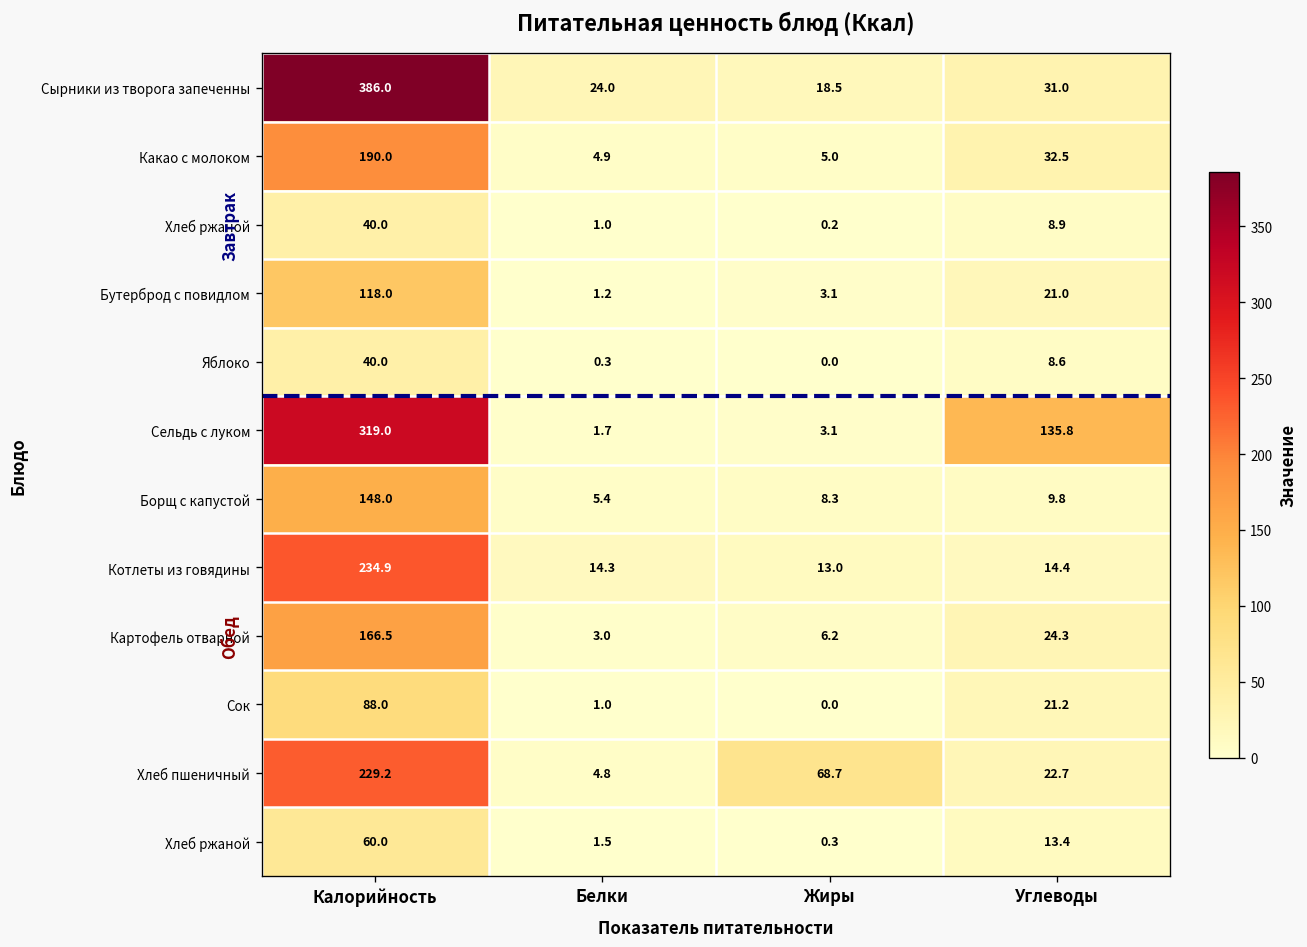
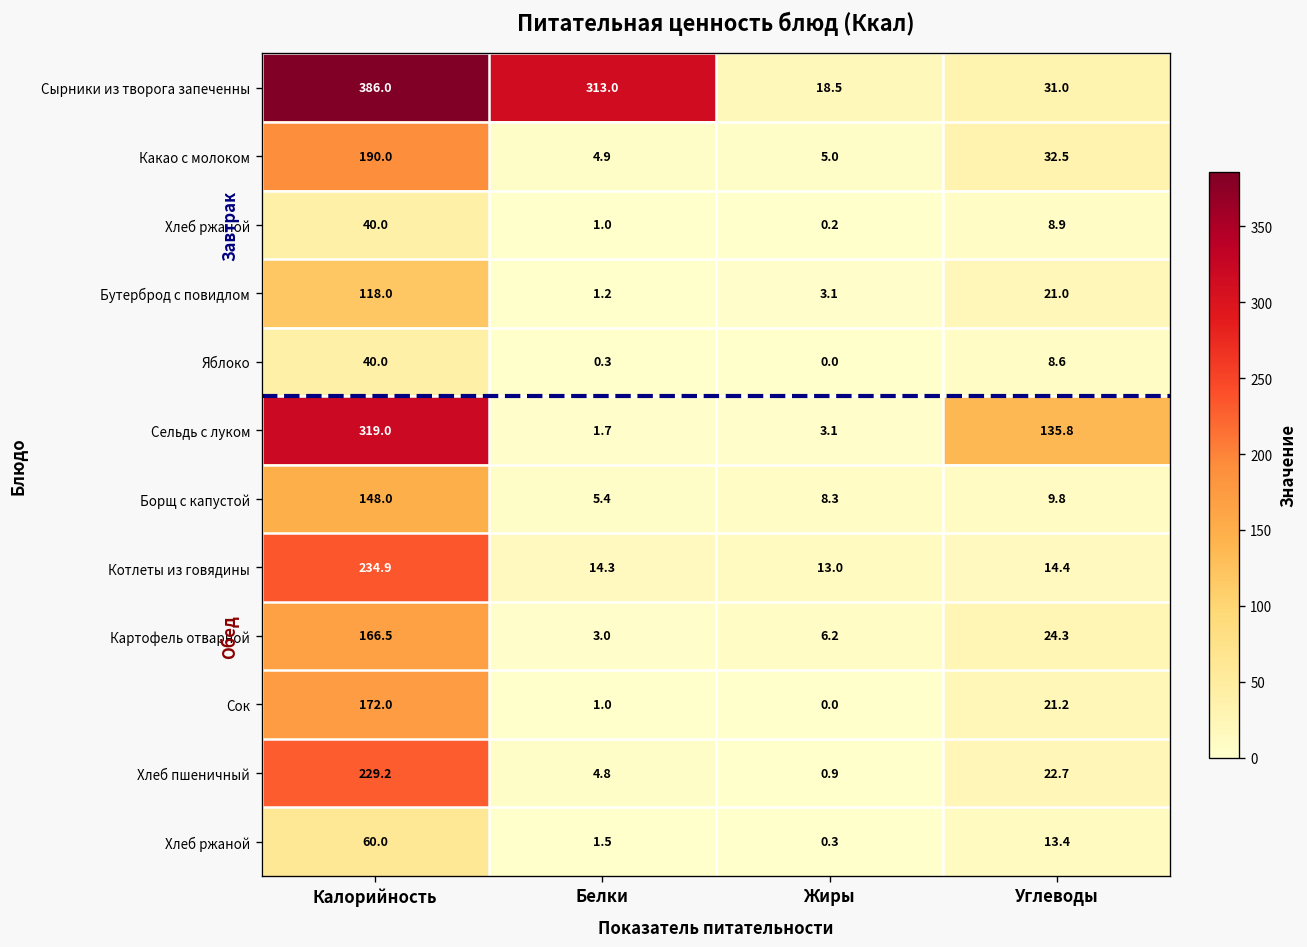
  {
    "Сырники из творога запеченны": {
      "Калорийность": 386.0,
-     "Белки": 24.0,
+     "Белки": 313.0,
      "Жиры": 18.5,
      "Углеводы": 31.0
    },
    "Какао с молоком": {
      "Калорийность": 190.0,
      "Белки": 4.9,
      "Жиры": 5.0,
      "Углеводы": 32.5
    },
    "Бутерброд с повидлом": {
      "Калорийность": 118.0,
      "Белки": 1.2,
      "Жиры": 3.1,
      "Углеводы": 21.0
    },
    "Яблоко": {
      "Калорийность": 40.0,
      "Белки": 0.3,
      "Жиры": 0.0,
      "Углеводы": 8.6
    },
    "Сельдь с луком": {
      "Калорийность": 319.0,
      "Белки": 1.7,
      "Жиры": 3.1,
      "Углеводы": 135.8
    },
    "Борщ с капустой": {
      "Калорийность": 148.0,
      "Белки": 5.4,
      "Жиры": 8.3,
      "Углеводы": 9.8
    },
    "Котлеты из говядины": {
      "Калорийность": 234.9,
      "Белки": 14.3,
      "Жиры": 13.0,
      "Углеводы": 14.4
    },
    "Картофель отварной": {
      "Калорийность": 166.5,
      "Белки": 3.0,
      "Жиры": 6.2,
      "Углеводы": 24.3
    },
    "Сок": {
-     "Калорийность": 88.0,
+     "Калорийность": 172.0,
      "Белки": 1.0,
      "Жиры": 0.0,
      "Углеводы": 21.2
    },
    "Хлеб пшеничный": {
      "Калорийность": 229.2,
      "Белки": 4.8,
-     "Жиры": 68.7,
+     "Жиры": 0.9,
      "Углеводы": 22.7
    }
  }
